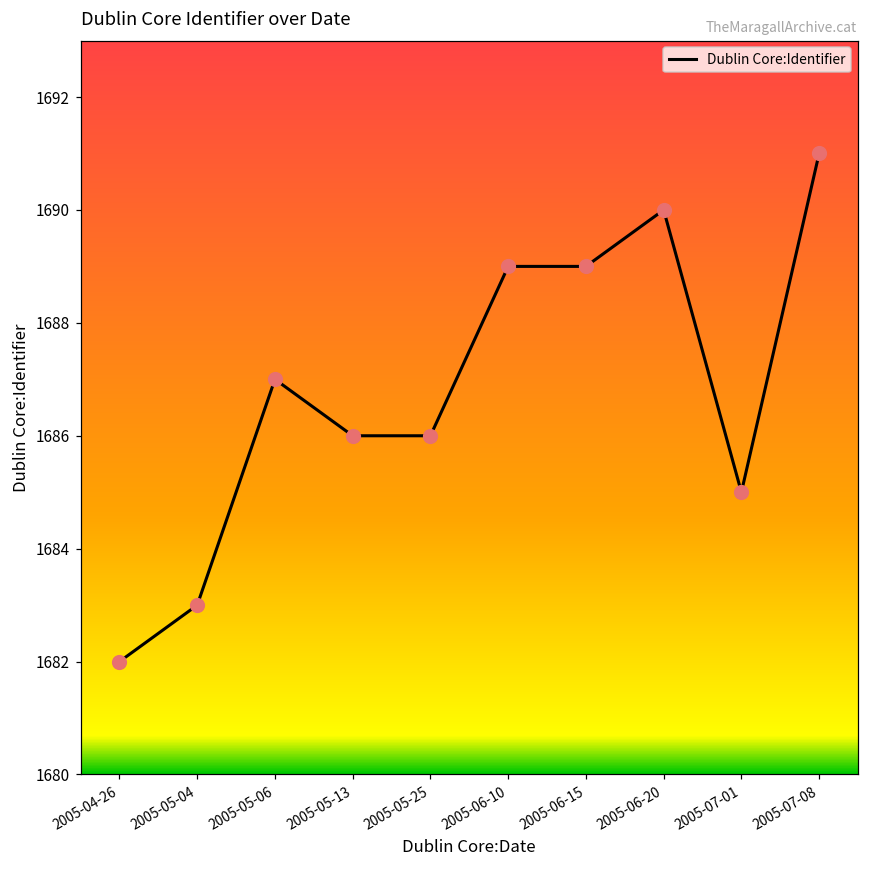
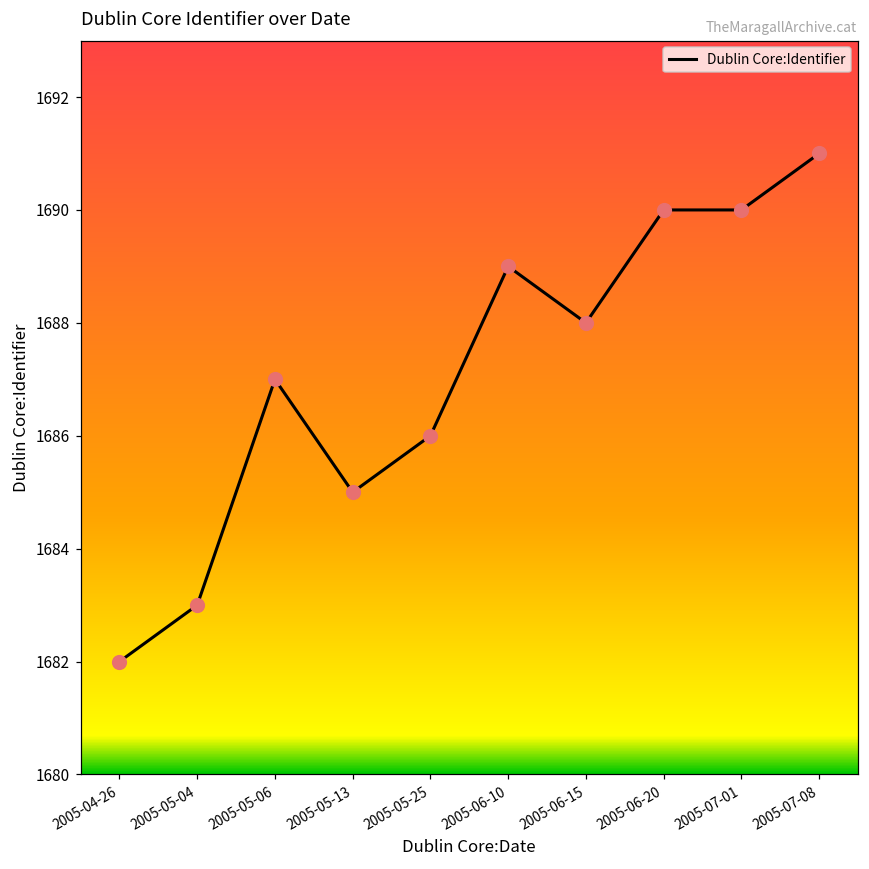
  {
    "2005-04-26": 1682,
    "2005-05-04": 1683,
    "2005-05-06": 1687,
-   "2005-05-13": 1686,
+   "2005-05-13": 1685,
    "2005-05-25": 1686,
    "2005-06-10": 1689,
-   "2005-06-15": 1689,
+   "2005-06-15": 1688,
    "2005-06-20": 1690,
-   "2005-07-01": 1685,
+   "2005-07-01": 1690,
    "2005-07-08": 1691
  }
